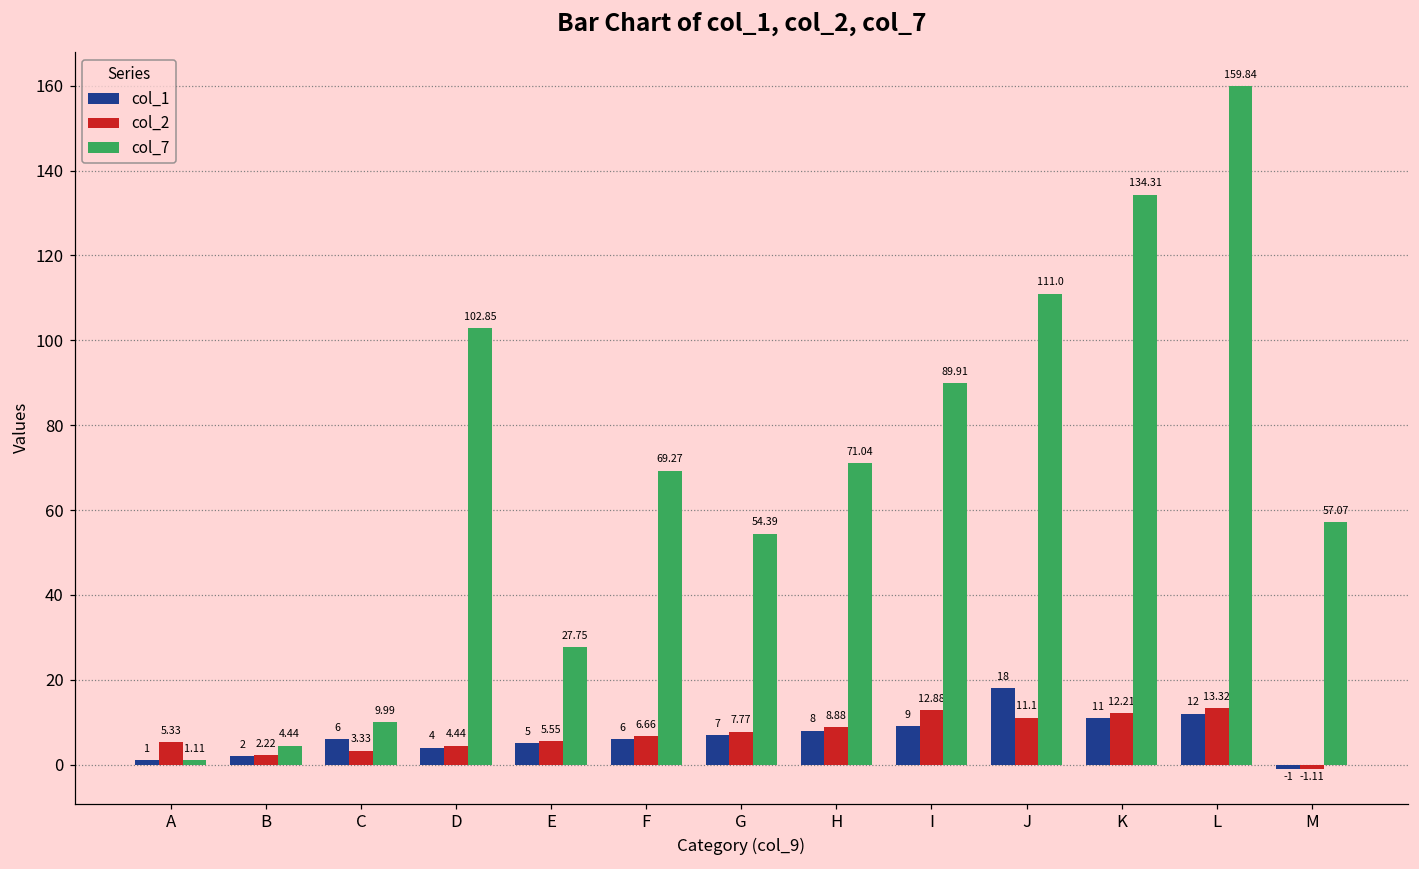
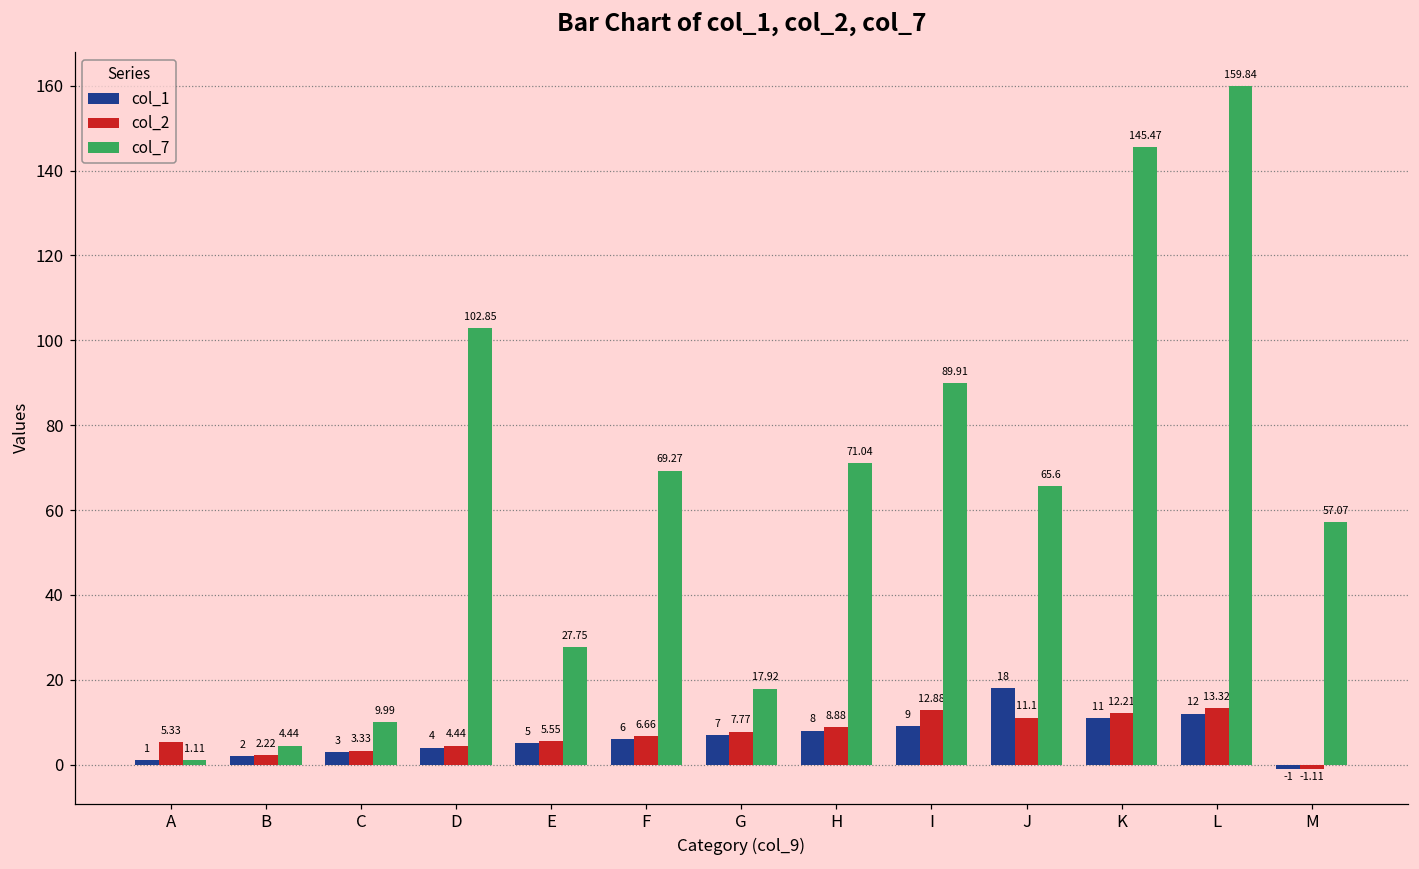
  {
    "col_1": {
      "A": 1,
      "B": 2,
-     "C": 6,
+     "C": 3,
      "D": 4,
      "E": 5,
      "F": 6,
      "G": 7,
      "H": 8,
      "I": 9,
      "J": 18,
      "K": 11,
      "L": 12,
      "M": -1
    },
    "col_2": {
      "A": 5.33,
      "B": 2.22,
      "C": 3.33,
      "D": 4.44,
      "E": 5.55,
      "F": 6.66,
      "G": 7.77,
      "H": 8.88,
      "I": 12.88,
      "J": 11.1,
      "K": 12.21,
      "L": 13.32,
      "M": -1.11
    },
    "col_7": {
      "A": 1.11,
      "B": 4.44,
      "C": 9.99,
      "D": 102.85,
      "E": 27.75,
      "F": 69.27,
-     "G": 54.39,
+     "G": 17.92,
      "H": 71.04,
      "I": 89.91,
-     "J": 111.0,
-     "K": 134.31,
+     "J": 65.6,
+     "K": 145.47,
      "L": 159.84,
      "M": 57.07
    }
  }
